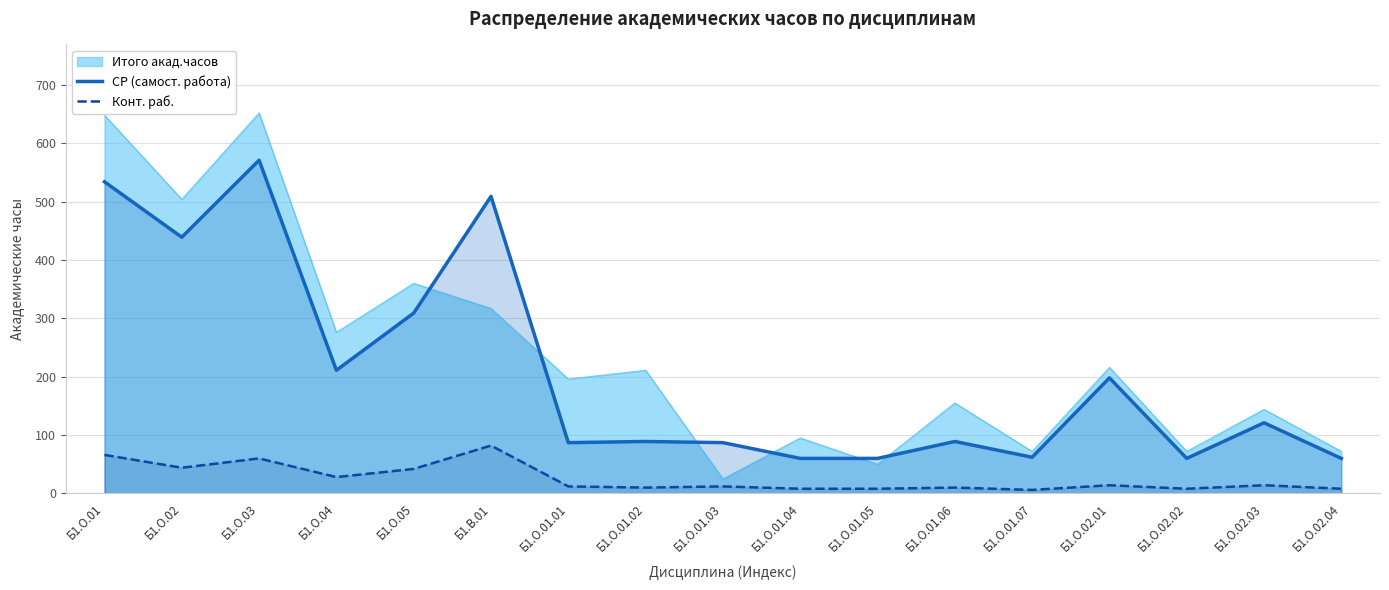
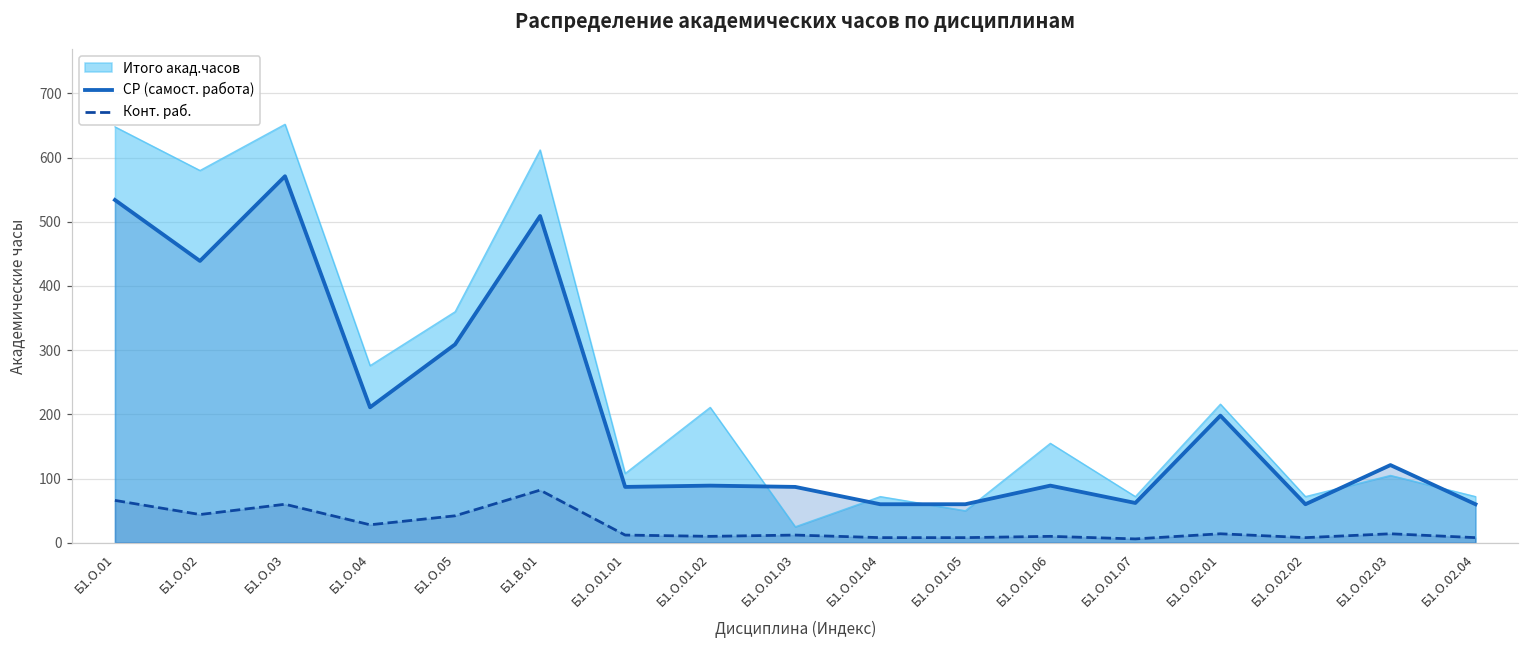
  {
    "Итого акад.часов": {
      "Б1.О.01": 650,
-     "Б1.О.02": 500,
+     "Б1.О.02": 580,
      "Б1.О.03": 650,
      "Б1.О.04": 280,
      "Б1.О.05": 360,
-     "Б1.В.01": 320,
-     "Б1.О.01.01": 200,
+     "Б1.В.01": 610,
+     "Б1.О.01.01": 110,
      "Б1.О.01.02": 210,
      "Б1.О.01.03": 30,
-     "Б1.О.01.04": 100,
+     "Б1.О.01.04": 70,
      "Б1.О.01.05": 50,
      "Б1.О.01.06": 160,
      "Б1.О.01.07": 70,
      "Б1.О.02.01": 220,
      "Б1.О.02.02": 70,
-     "Б1.О.02.03": 140,
+     "Б1.О.02.03": 110,
      "Б1.О.02.04": 70
    }
  }
